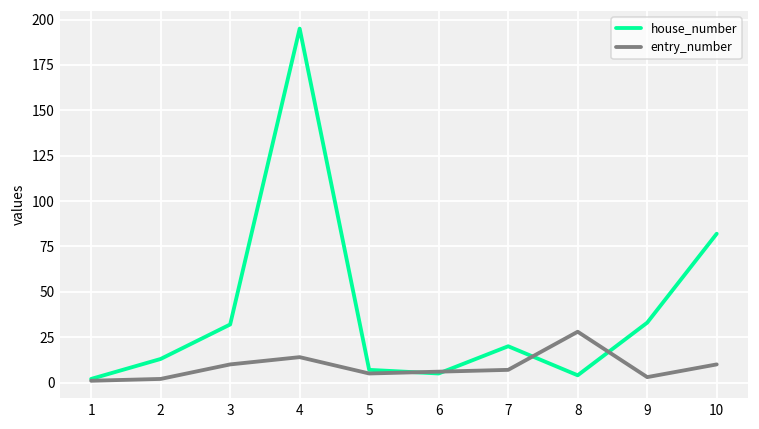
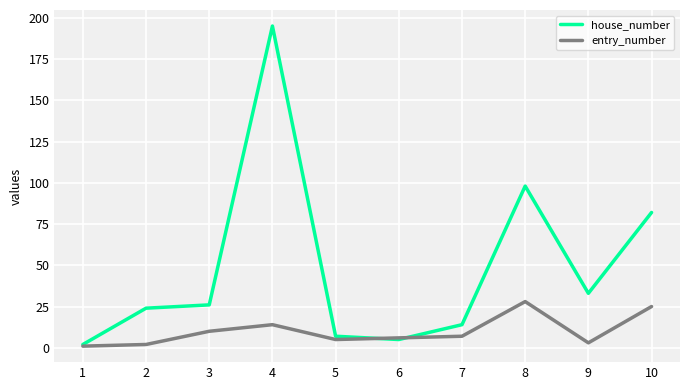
  {
    "house_number": {
-     "2": 13,
-     "3": 32,
+     "2": 24,
+     "3": 26,
      "4": 195,
      "5": 7,
-     "7": 20,
-     "8": 4,
+     "7": 14,
+     "8": 98,
      "9": 33,
      "10": 82
    },
    "entry_number": {
      "2": 2,
      "3": 10,
      "4": 14,
      "5": 5,
      "7": 7,
      "8": 28,
      "9": 3,
-     "10": 10
+     "10": 25
    }
  }
